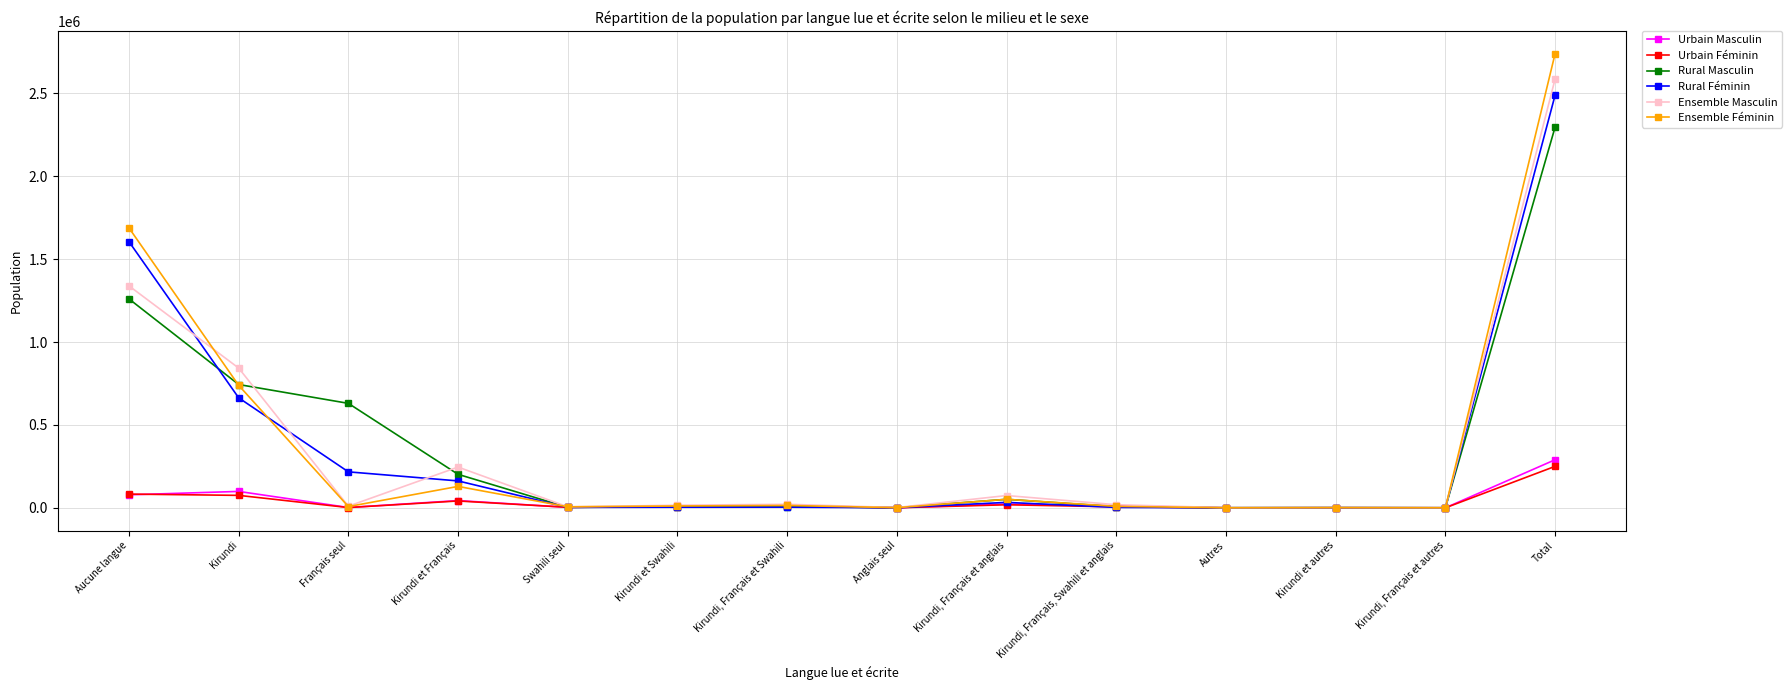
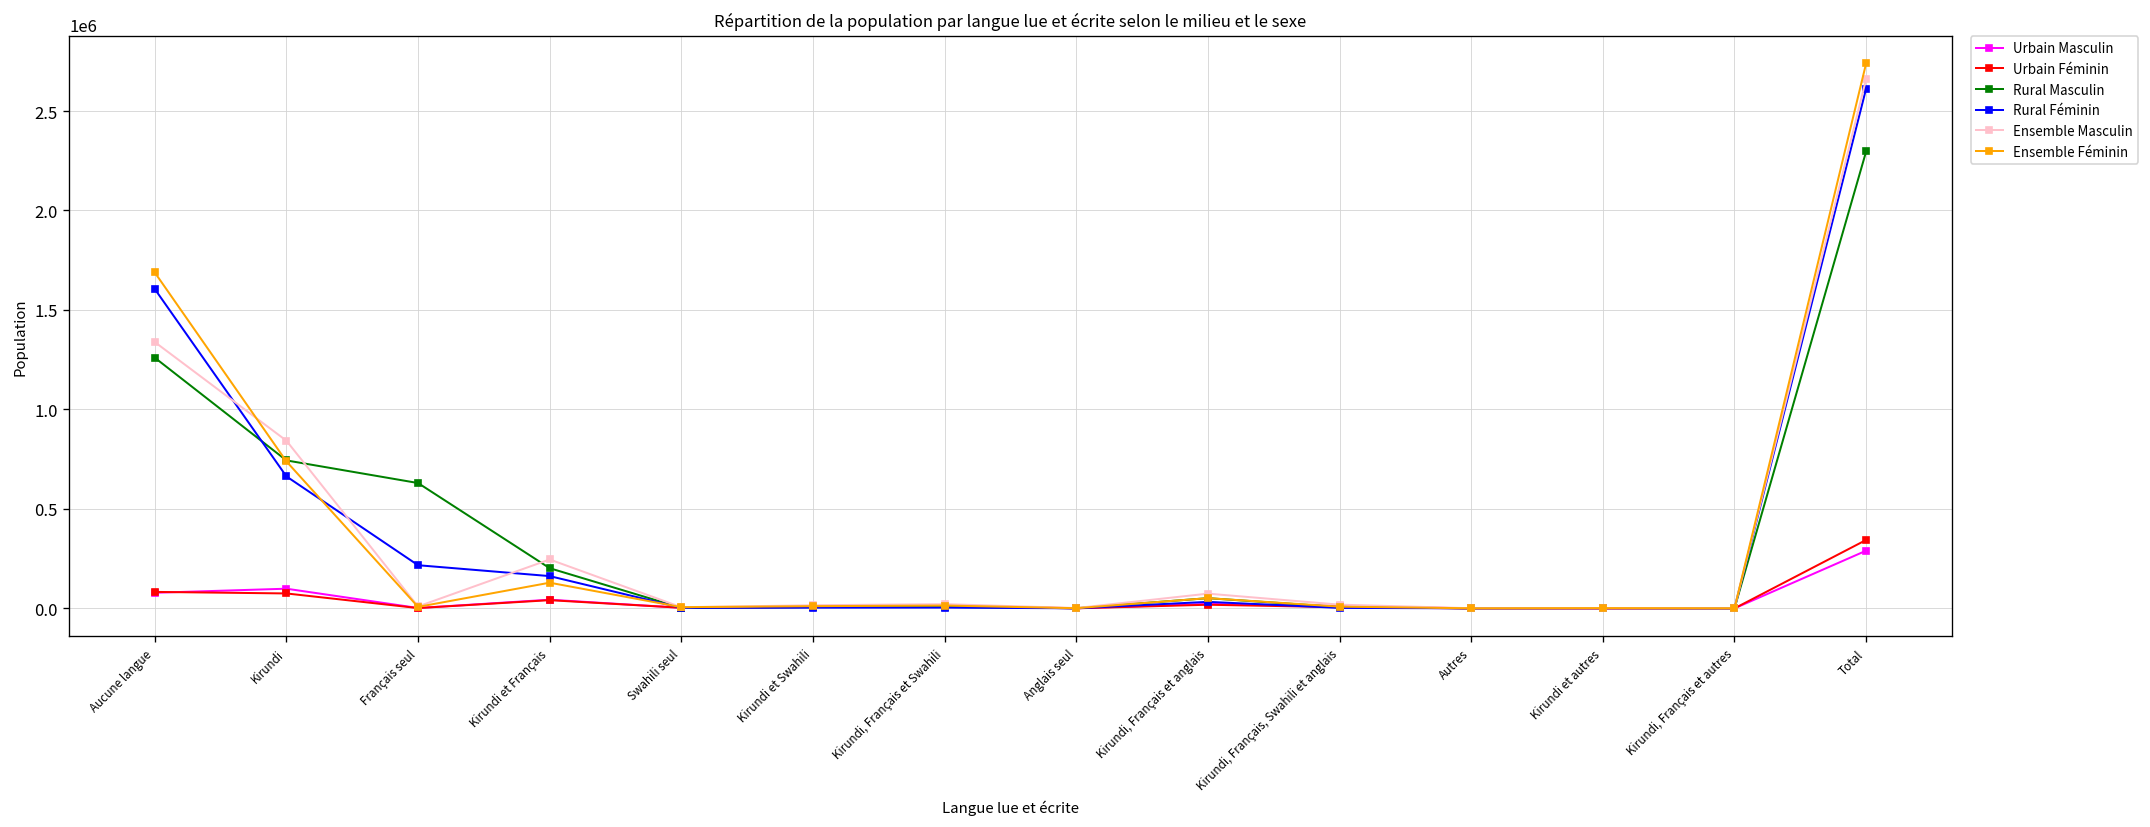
  {
    "Urbain Masculin": {
      "Kirundi": 100000,
      "Total": 290000
    },
    "Urbain Féminin": {
      "Kirundi": 80000,
-     "Total": 250000
+     "Total": 340000
    },
    "Rural Masculin": {
      "Aucune langue": 1260000,
      "Français seul": 630000,
      "Kirundi et Français": 200000,
      "Total": 2300000
    },
    "Rural Féminin": {
      "Aucune langue": 1610000,
      "Kirundi": 660000,
      "Français seul": 220000,
      "Kirundi et Français": 160000,
-     "Total": 2490000
+     "Total": 2610000
    },
    "Ensemble Masculin": {
      "Aucune langue": 1340000,
      "Kirundi": 840000,
      "Kirundi et Français": 250000,
      "Kirundi, Français et anglais": 70000,
-     "Total": 2590000
+     "Total": 2660000
    },
    "Ensemble Féminin": {
      "Aucune langue": 1690000,
      "Kirundi et Français": 130000,
      "Total": 2740000
    }
  }
